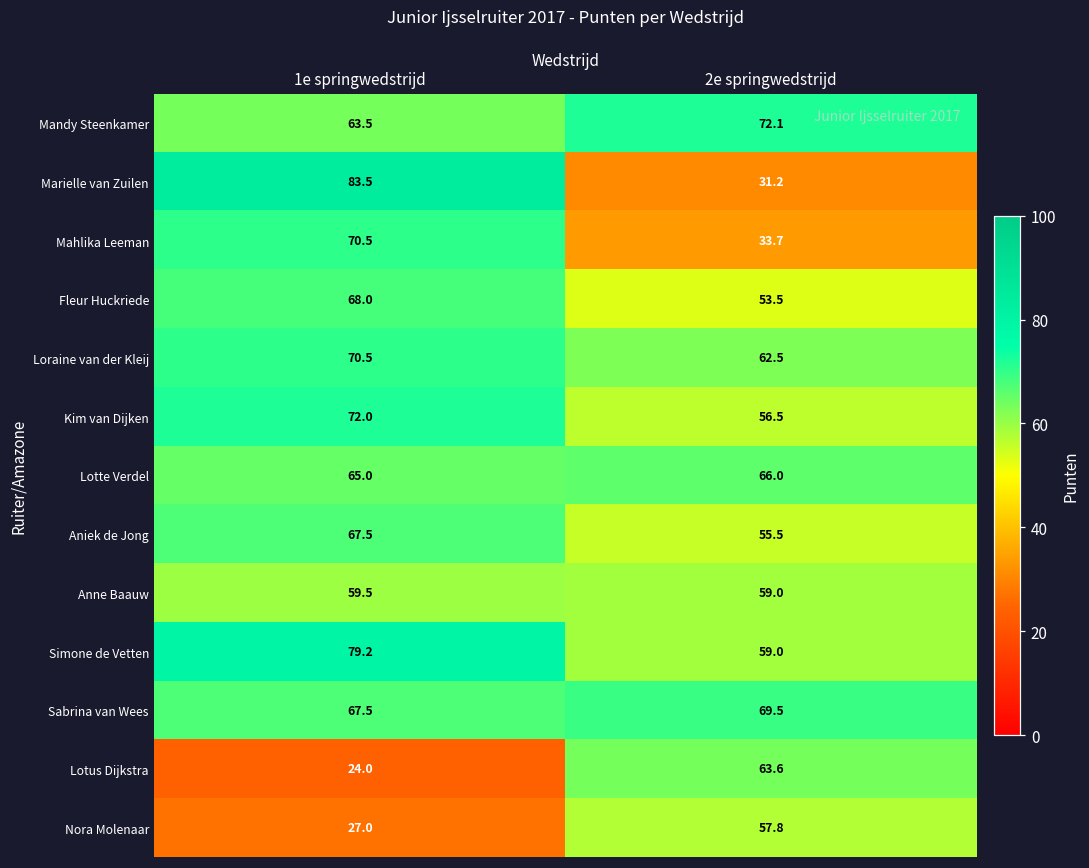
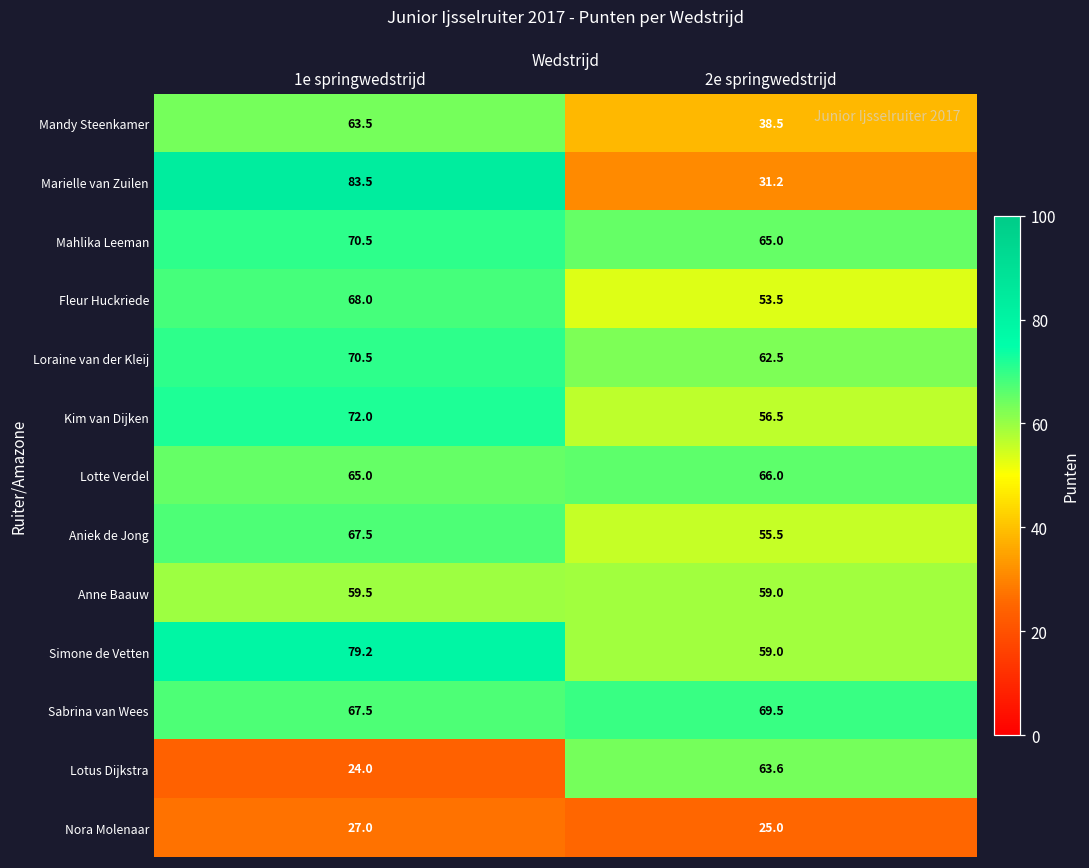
  {
    "Mandy Steenkamer": {
      "1e springwedstrijd": 63.5,
-     "2e springwedstrijd": 72.1
+     "2e springwedstrijd": 38.5
    },
    "Marielle van Zuilen": {
      "1e springwedstrijd": 83.5,
      "2e springwedstrijd": 31.2
    },
    "Mahlika Leeman": {
      "1e springwedstrijd": 70.5,
-     "2e springwedstrijd": 33.7
+     "2e springwedstrijd": 65.0
    },
    "Fleur Huckriede": {
      "1e springwedstrijd": 68.0,
      "2e springwedstrijd": 53.5
    },
    "Loraine van der Kleij": {
      "1e springwedstrijd": 70.5,
      "2e springwedstrijd": 62.5
    },
    "Kim van Dijken": {
      "1e springwedstrijd": 72.0,
      "2e springwedstrijd": 56.5
    },
    "Lotte Verdel": {
      "1e springwedstrijd": 65.0,
      "2e springwedstrijd": 66.0
    },
    "Aniek de Jong": {
      "1e springwedstrijd": 67.5,
      "2e springwedstrijd": 55.5
    },
    "Anne Baauw": {
      "1e springwedstrijd": 59.5,
      "2e springwedstrijd": 59.0
    },
    "Simone de Vetten": {
      "1e springwedstrijd": 79.2,
      "2e springwedstrijd": 59.0
    },
    "Sabrina van Wees": {
      "1e springwedstrijd": 67.5,
      "2e springwedstrijd": 69.5
    },
    "Lotus Dijkstra": {
      "1e springwedstrijd": 24.0,
      "2e springwedstrijd": 63.6
    },
    "Nora Molenaar": {
      "1e springwedstrijd": 27.0,
-     "2e springwedstrijd": 57.8
+     "2e springwedstrijd": 25.0
    }
  }
